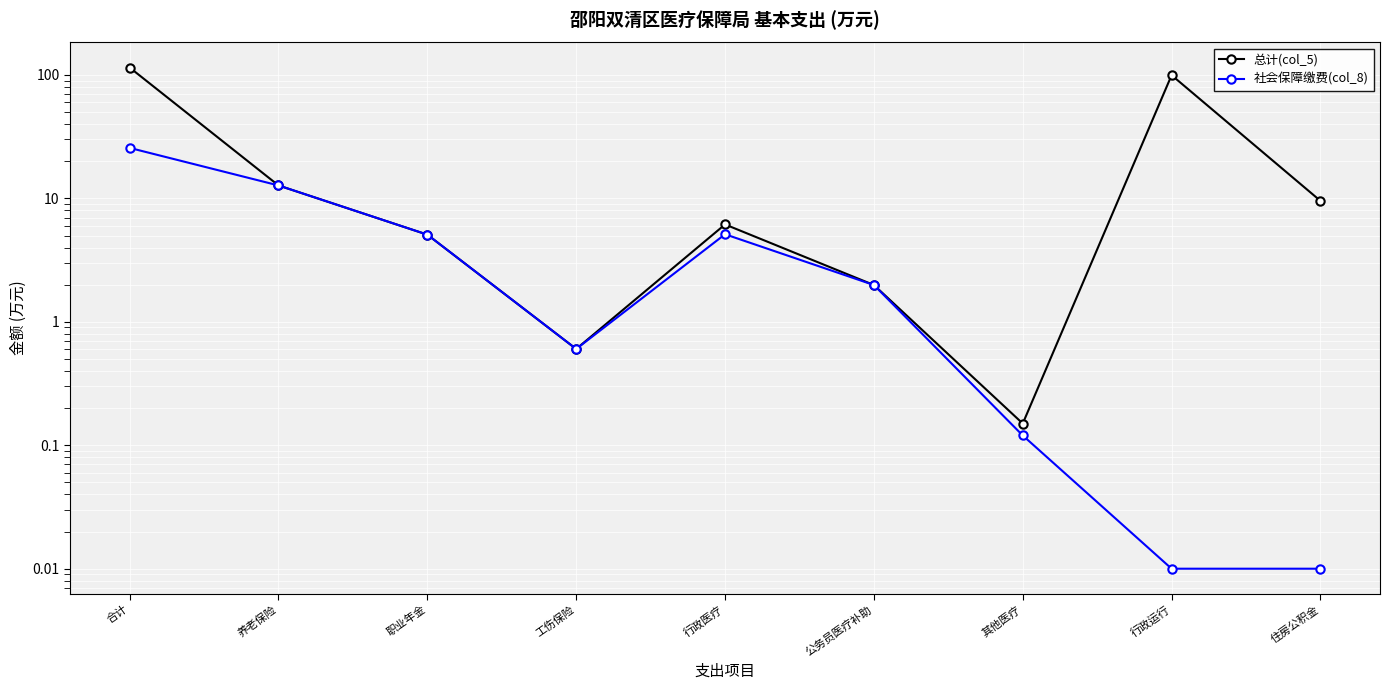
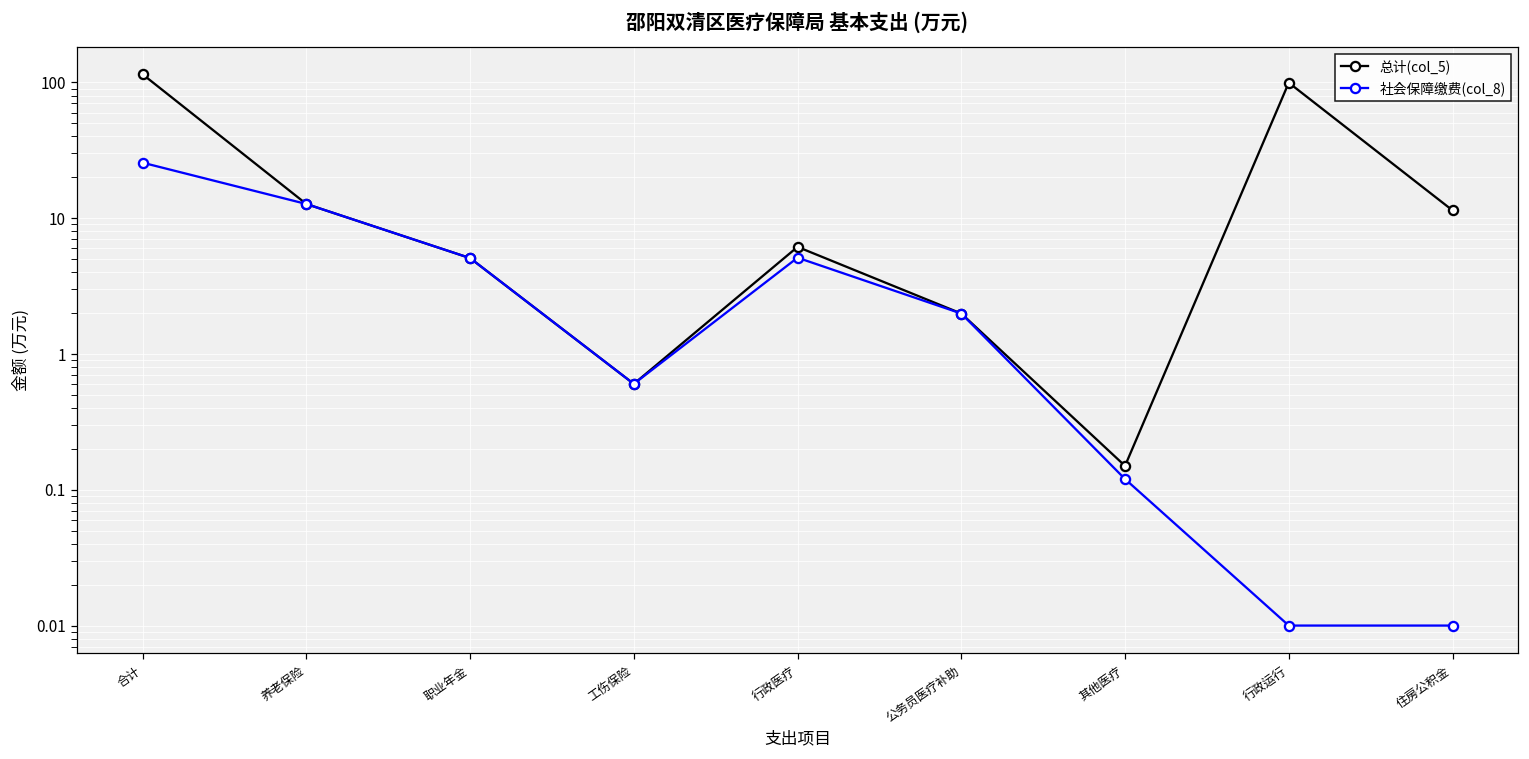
  {
    "总计(col_5)": {
      "合计": 110,
      "行政医疗": 6,
      "其他医疗": 0.15,
      "行政运行": 100,
-     "住房公积金": 10
+     "住房公积金": 11
    },
    "社会保障缴费(col_8)": {
      "合计": 26,
      "行政医疗": 5,
      "其他医疗": 0.12,
      "行政运行": 0.010,
      "住房公积金": 0.010
    }
  }
